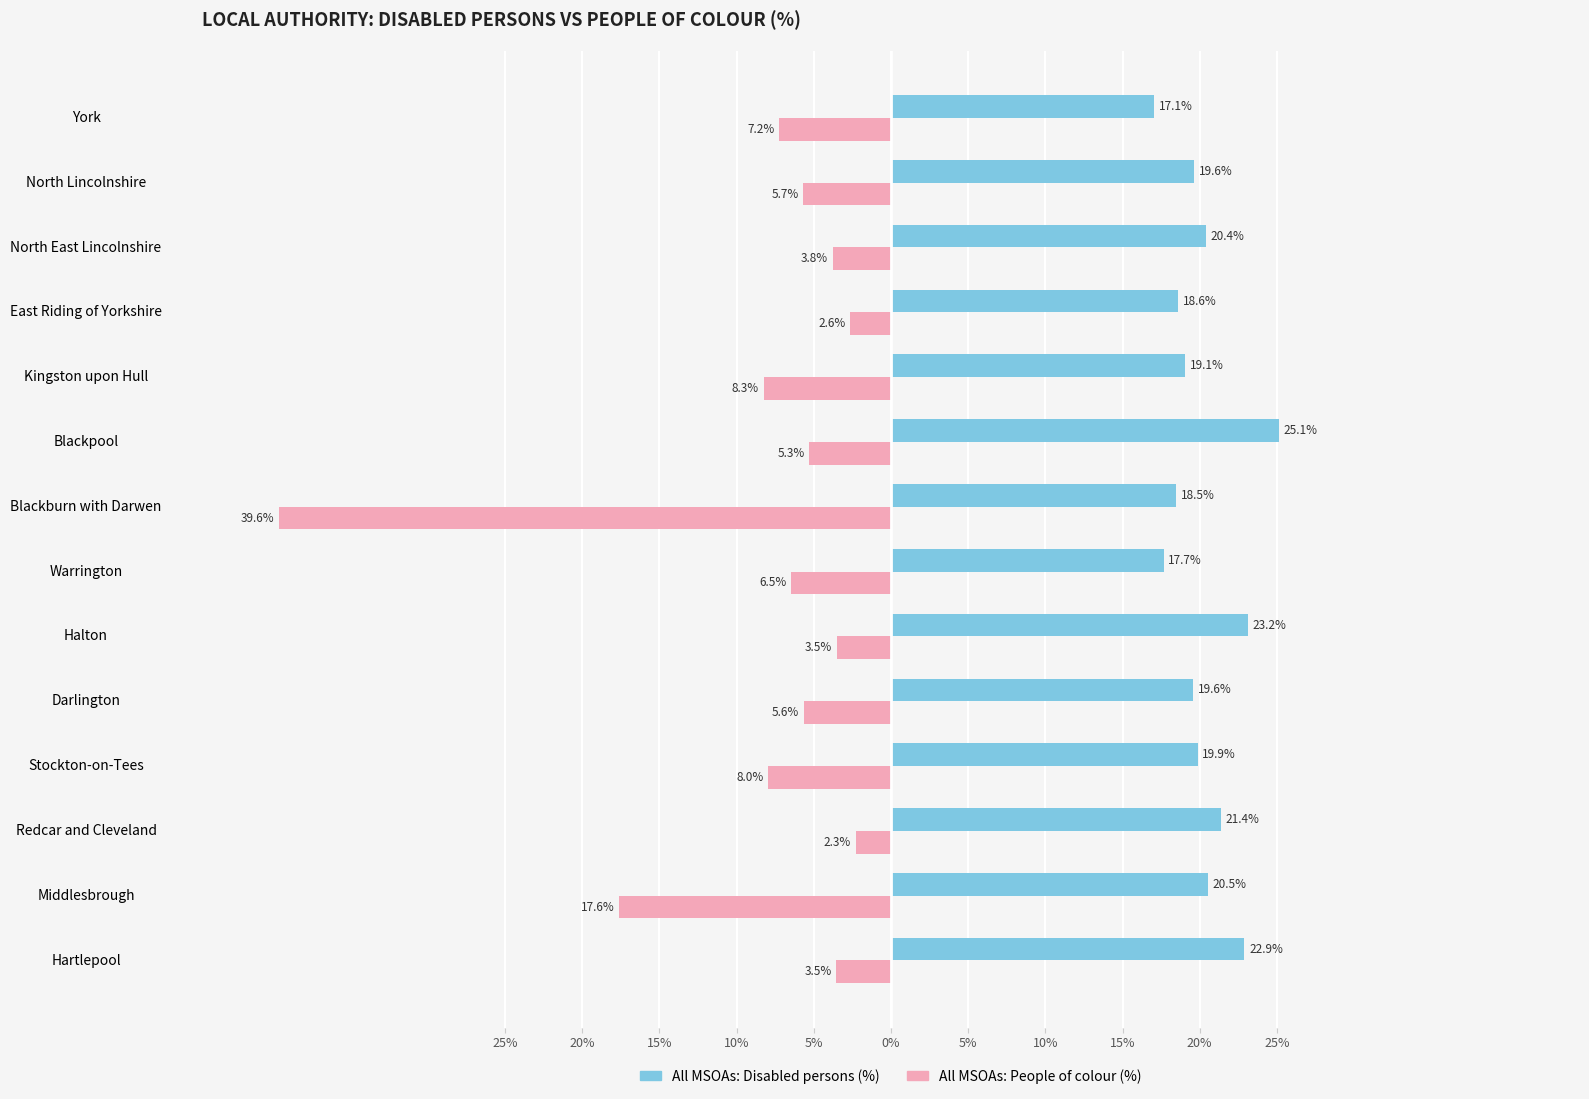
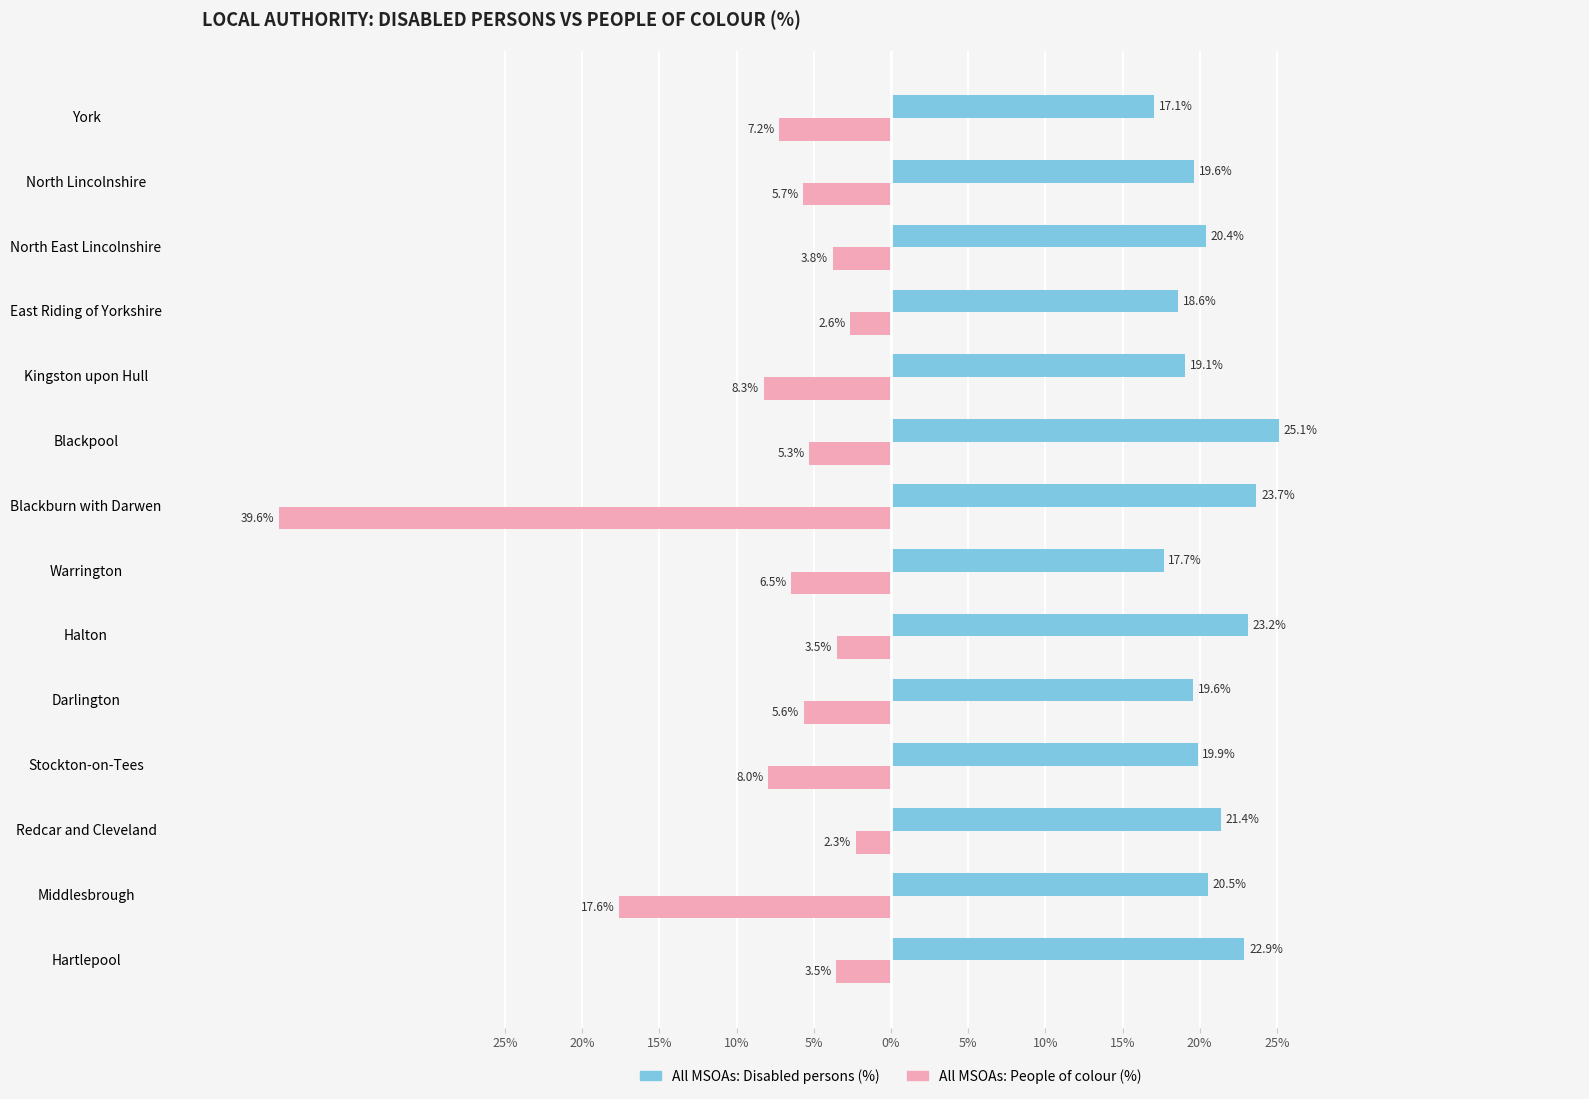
  {
    "All MSOAs: Disabled persons (%)": {
      "York": "17.1%",
      "North Lincolnshire": "19.6%",
      "North East Lincolnshire": "20.4%",
      "East Riding of Yorkshire": "18.6%",
      "Kingston upon Hull": "19.1%",
      "Blackpool": "25.1%",
-     "Blackburn with Darwen": "18.5%",
+     "Blackburn with Darwen": "23.7%",
      "Warrington": "17.7%",
      "Halton": "23.2%",
      "Darlington": "19.6%",
      "Stockton-on-Tees": "19.9%",
      "Redcar and Cleveland": "21.4%",
      "Middlesbrough": "20.5%",
      "Hartlepool": "22.9%"
    }
  }
